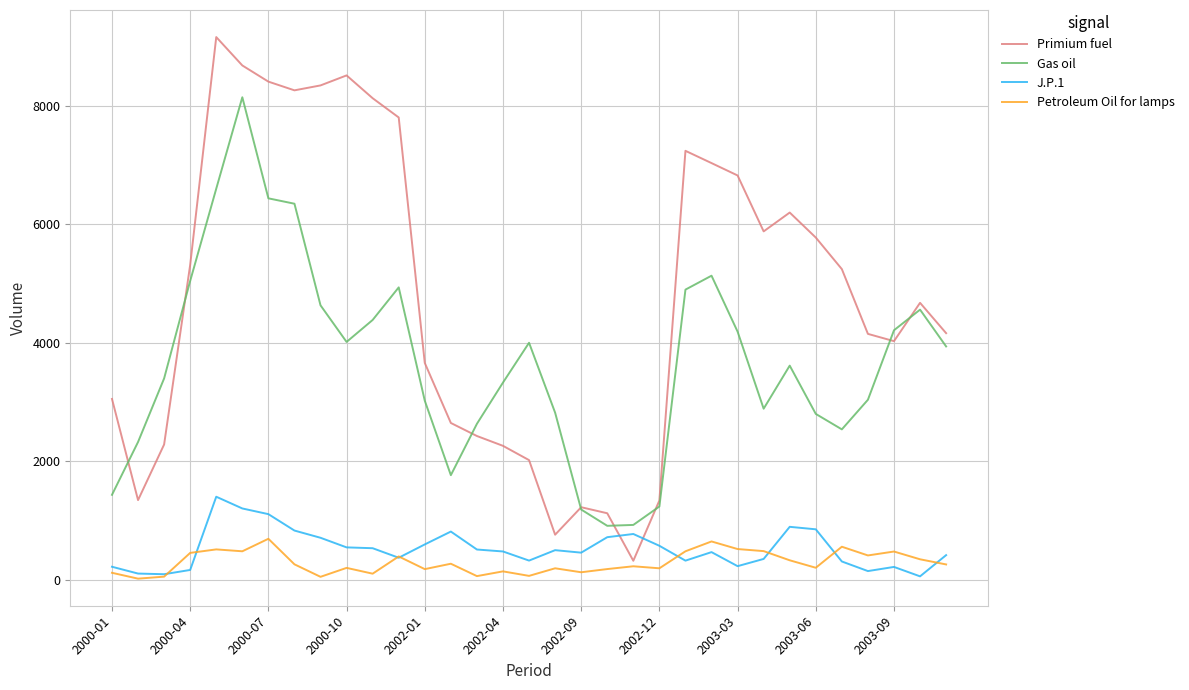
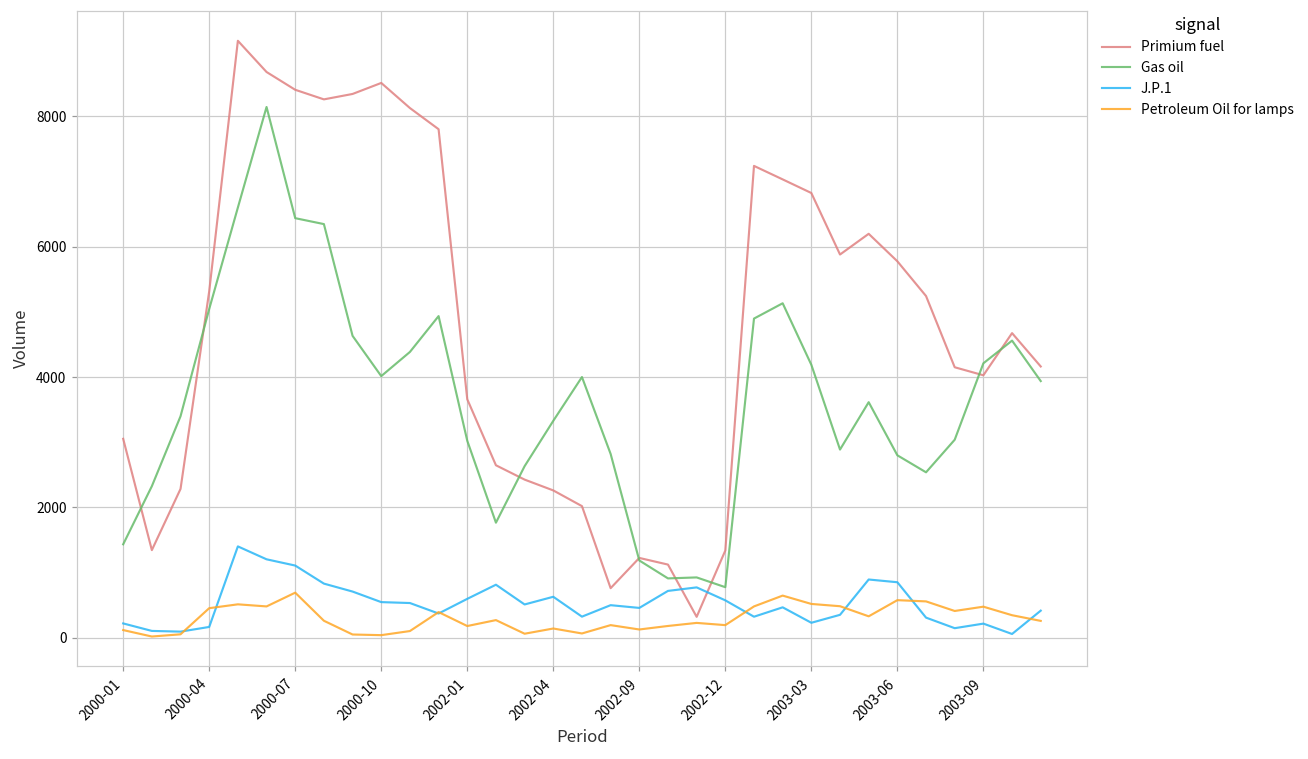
  {
    "Primium fuel": {
      "2000-01": 3100,
      "2000-04": 5300,
      "2000-07": 8400,
      "2000-10": 8500,
      "2002-01": 3700,
      "2002-04": 2300,
      "2002-12": 1300,
      "2003-03": 6800,
      "2003-06": 5800,
      "2003-09": 4000
    },
    "Gas oil": {
      "2000-01": 1400,
      "2000-04": 5000,
      "2000-07": 6400,
      "2000-10": 4000,
      "2002-01": 3000,
      "2002-04": 3300,
-     "2002-12": 1200,
+     "2002-12": 800,
      "2003-03": 4200,
      "2003-06": 2800,
      "2003-09": 4200
    },
    "J.P.1": {
      "2000-01": 200,
      "2000-04": 200,
      "2000-07": 1100,
      "2000-10": 500,
      "2002-01": 600,
-     "2002-04": 500,
+     "2002-04": 600,
      "2002-09": 500,
      "2002-12": 600,
      "2003-03": 200,
      "2003-06": 900,
      "2003-09": 200
    },
    "Petroleum Oil for lamps": {
      "2000-01": 100,
      "2000-04": 500,
      "2000-07": 700,
-     "2000-10": 200,
+     "2000-10": 0,
      "2002-01": 200,
      "2002-04": 100,
      "2002-09": 100,
      "2002-12": 200,
      "2003-03": 500,
-     "2003-06": 200,
+     "2003-06": 600,
      "2003-09": 500
    }
  }
